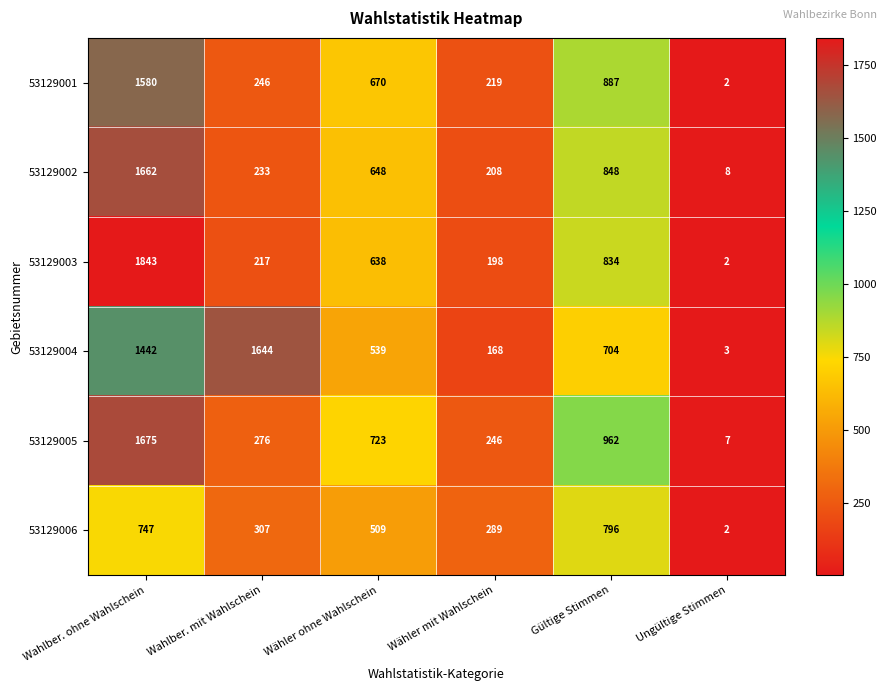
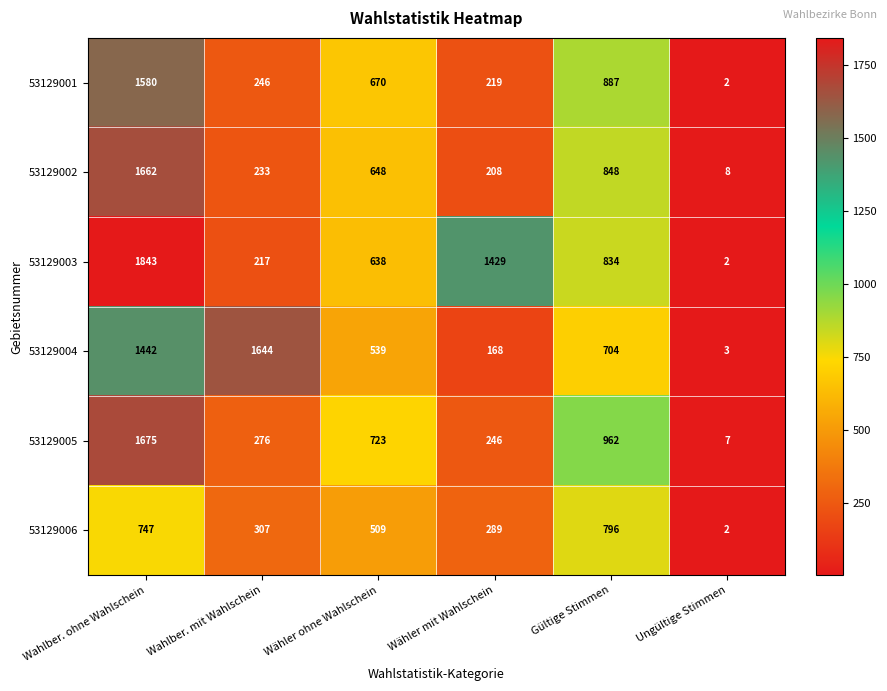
  {
    "53129001": {
      "Wahlber. ohne Wahlschein": 1580,
      "Wahlber. mit Wahlschein": 246,
      "Wähler ohne Wahlschein": 670,
      "Wähler mit Wahlschein": 219,
      "Gültige Stimmen": 887,
      "Ungültige Stimmen": 2
    },
    "53129002": {
      "Wahlber. ohne Wahlschein": 1662,
      "Wahlber. mit Wahlschein": 233,
      "Wähler ohne Wahlschein": 648,
      "Wähler mit Wahlschein": 208,
      "Gültige Stimmen": 848,
      "Ungültige Stimmen": 8
    },
    "53129003": {
      "Wahlber. ohne Wahlschein": 1843,
      "Wahlber. mit Wahlschein": 217,
      "Wähler ohne Wahlschein": 638,
-     "Wähler mit Wahlschein": 198,
+     "Wähler mit Wahlschein": 1429,
      "Gültige Stimmen": 834,
      "Ungültige Stimmen": 2
    },
    "53129004": {
      "Wahlber. ohne Wahlschein": 1442,
      "Wahlber. mit Wahlschein": 1644,
      "Wähler ohne Wahlschein": 539,
      "Wähler mit Wahlschein": 168,
      "Gültige Stimmen": 704,
      "Ungültige Stimmen": 3
    },
    "53129005": {
      "Wahlber. ohne Wahlschein": 1675,
      "Wahlber. mit Wahlschein": 276,
      "Wähler ohne Wahlschein": 723,
      "Wähler mit Wahlschein": 246,
      "Gültige Stimmen": 962,
      "Ungültige Stimmen": 7
    },
    "53129006": {
      "Wahlber. ohne Wahlschein": 747,
      "Wahlber. mit Wahlschein": 307,
      "Wähler ohne Wahlschein": 509,
      "Wähler mit Wahlschein": 289,
      "Gültige Stimmen": 796,
      "Ungültige Stimmen": 2
    }
  }
